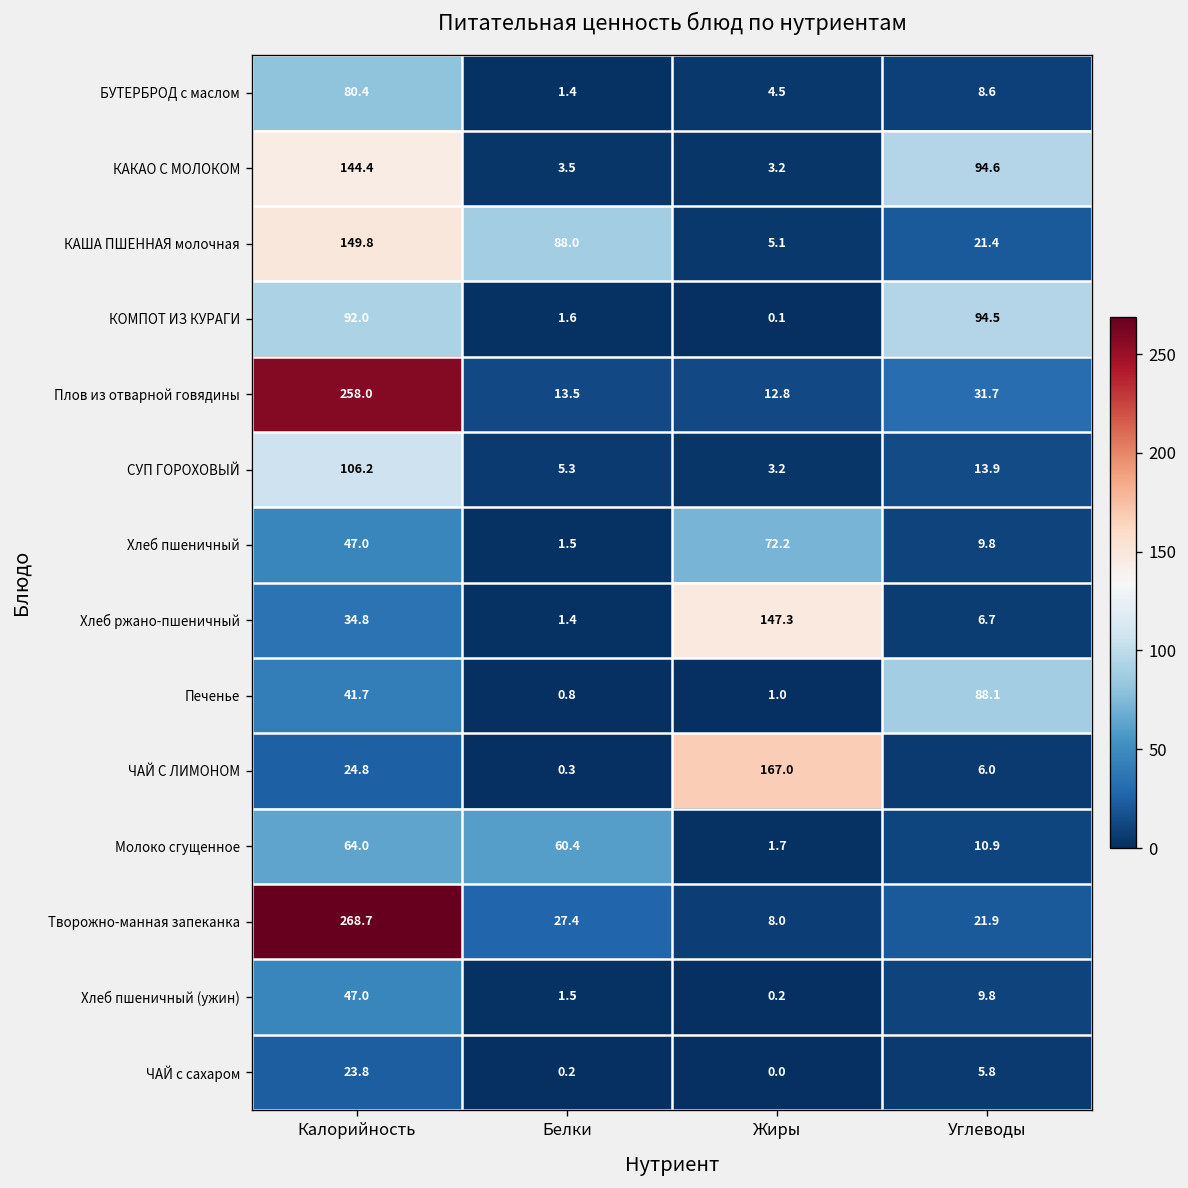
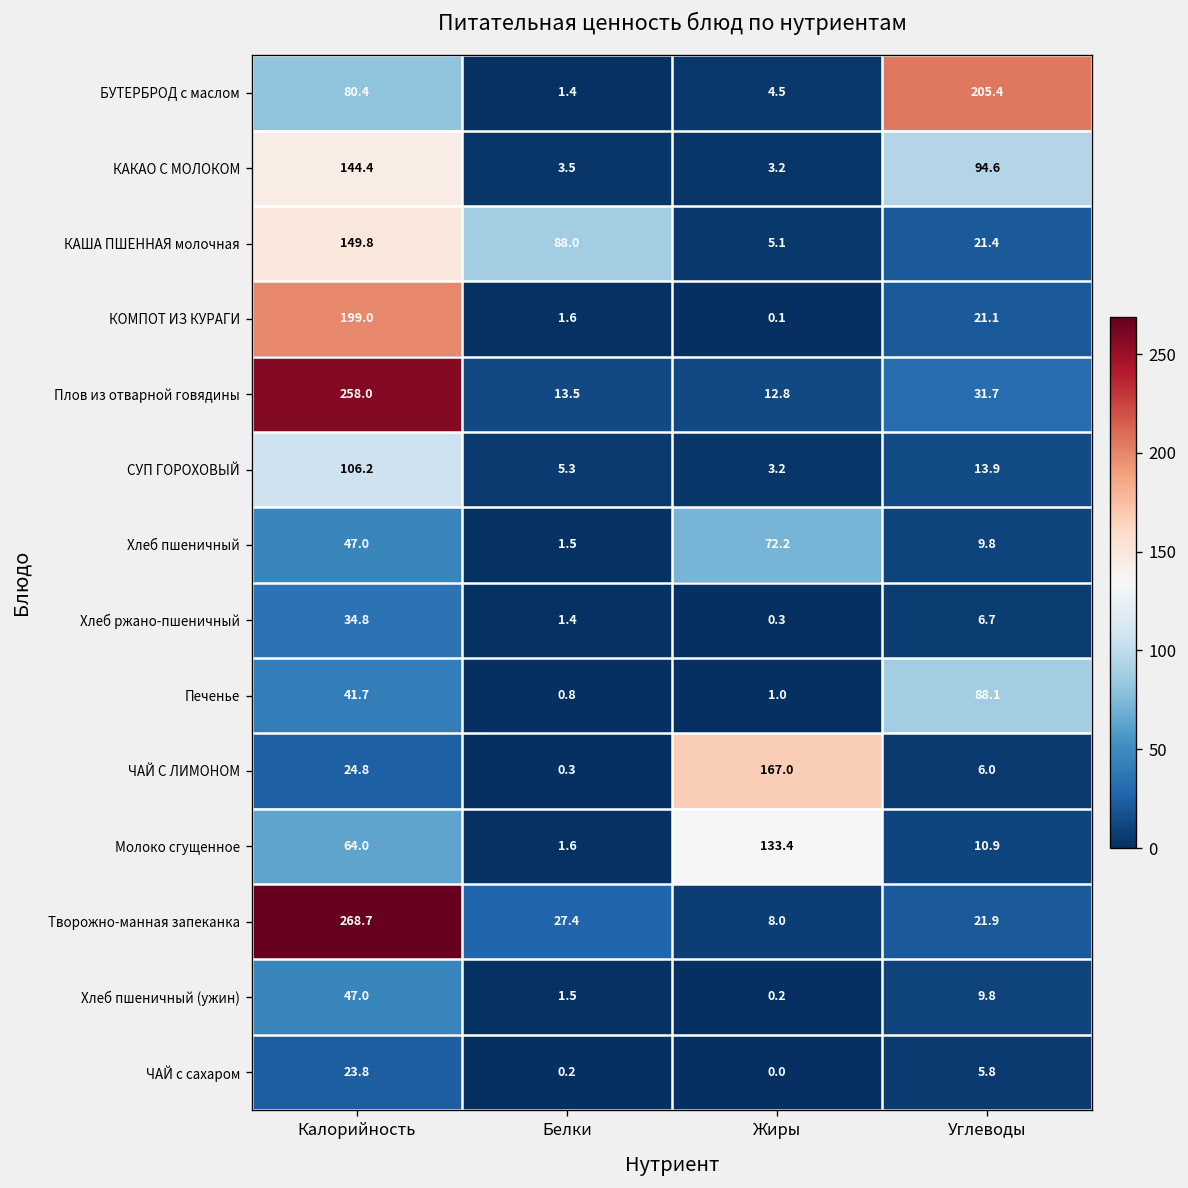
  {
    "БУТЕРБРОД с маслом": {
      "Калорийность": 80.4,
      "Белки": 1.4,
      "Жиры": 4.5,
-     "Углеводы": 8.6
+     "Углеводы": 205.4
    },
    "КАКАО С МОЛОКОМ": {
      "Калорийность": 144.4,
      "Белки": 3.5,
      "Жиры": 3.2,
      "Углеводы": 94.6
    },
    "КАША ПШЕННАЯ молочная": {
      "Калорийность": 149.8,
      "Белки": 88.0,
      "Жиры": 5.1,
      "Углеводы": 21.4
    },
    "КОМПОТ ИЗ КУРАГИ": {
-     "Калорийность": 92.0,
+     "Калорийность": 199.0,
      "Белки": 1.6,
      "Жиры": 0.1,
-     "Углеводы": 94.5
+     "Углеводы": 21.1
    },
    "Плов из отварной говядины": {
      "Калорийность": 258.0,
      "Белки": 13.5,
      "Жиры": 12.8,
      "Углеводы": 31.7
    },
    "СУП ГОРОХОВЫЙ": {
      "Калорийность": 106.2,
      "Белки": 5.3,
      "Жиры": 3.2,
      "Углеводы": 13.9
    },
    "Хлеб пшеничный": {
      "Калорийность": 47.0,
      "Белки": 1.5,
      "Жиры": 72.2,
      "Углеводы": 9.8
    },
    "Хлеб ржано-пшеничный": {
      "Калорийность": 34.8,
      "Белки": 1.4,
-     "Жиры": 147.3,
+     "Жиры": 0.3,
      "Углеводы": 6.7
    },
    "Печенье": {
      "Калорийность": 41.7,
      "Белки": 0.8,
      "Жиры": 1.0,
      "Углеводы": 88.1
    },
    "ЧАЙ С ЛИМОНОМ": {
      "Калорийность": 24.8,
      "Белки": 0.3,
      "Жиры": 167.0,
      "Углеводы": 6.0
    },
    "Молоко сгущенное": {
      "Калорийность": 64.0,
-     "Белки": 60.4,
-     "Жиры": 1.7,
+     "Белки": 1.6,
+     "Жиры": 133.4,
      "Углеводы": 10.9
    },
    "Творожно-манная запеканка": {
      "Калорийность": 268.7,
      "Белки": 27.4,
      "Жиры": 8.0,
      "Углеводы": 21.9
    },
    "Хлеб пшеничный (ужин)": {
      "Калорийность": 47.0,
      "Белки": 1.5,
      "Жиры": 0.2,
      "Углеводы": 9.8
    },
    "ЧАЙ с сахаром": {
      "Калорийность": 23.8,
      "Белки": 0.2,
      "Жиры": 0.0,
      "Углеводы": 5.8
    }
  }
